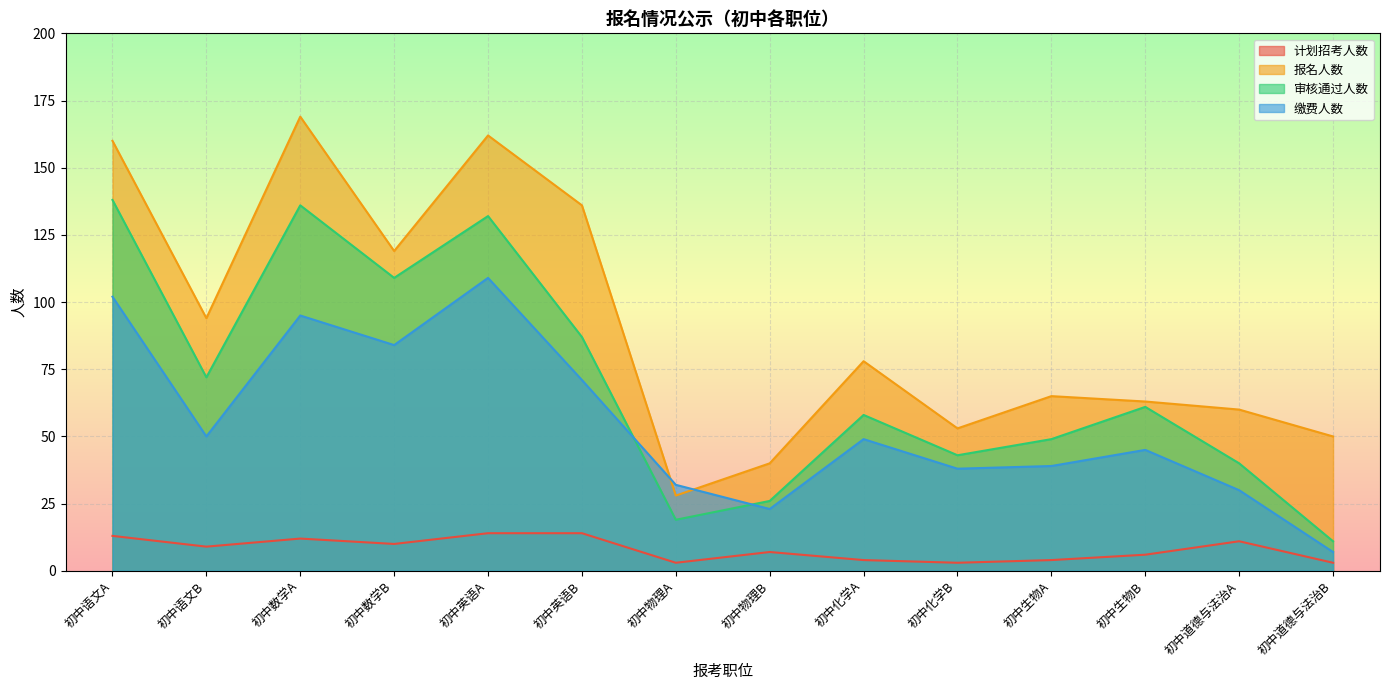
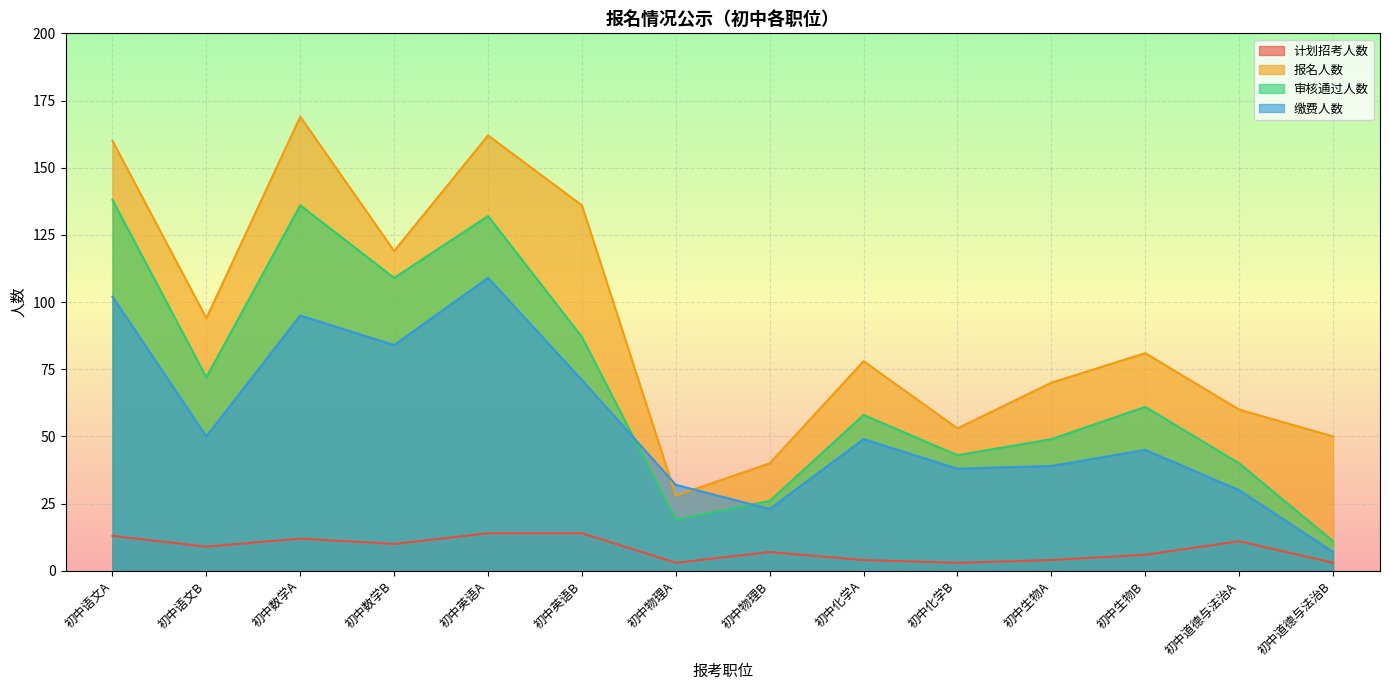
  {
    "计划招考人数": {
      "初中语文A": 13,
      "初中语文B": 9,
      "初中数学A": 12,
      "初中数学B": 10,
      "初中英语A": 14,
      "初中英语B": 14,
      "初中物理A": 3,
      "初中物理B": 7,
      "初中化学A": 4,
      "初中化学B": 3,
      "初中生物A": 4,
      "初中生物B": 6,
      "初中道德与法治A": 11,
      "初中道德与法治B": 3
    },
    "报名人数": {
      "初中语文A": 160,
      "初中语文B": 94,
      "初中数学A": 169,
      "初中数学B": 119,
      "初中英语A": 162,
      "初中英语B": 136,
      "初中物理A": 28,
      "初中物理B": 40,
      "初中化学A": 78,
      "初中化学B": 53,
-     "初中生物A": 65,
-     "初中生物B": 63,
+     "初中生物A": 70,
+     "初中生物B": 81,
      "初中道德与法治A": 60,
      "初中道德与法治B": 50
    },
    "审核通过人数": {
      "初中语文A": 138,
      "初中语文B": 72,
      "初中数学A": 136,
      "初中数学B": 109,
      "初中英语A": 132,
      "初中英语B": 87,
      "初中物理A": 19,
      "初中物理B": 26,
      "初中化学A": 58,
      "初中化学B": 43,
      "初中生物A": 49,
      "初中生物B": 61,
      "初中道德与法治A": 40,
      "初中道德与法治B": 11
    },
    "缴费人数": {
      "初中语文A": 102,
      "初中语文B": 50,
      "初中数学A": 95,
      "初中数学B": 84,
      "初中英语A": 109,
      "初中英语B": 71,
      "初中物理A": 32,
      "初中物理B": 23,
      "初中化学A": 49,
      "初中化学B": 38,
      "初中生物A": 39,
      "初中生物B": 45,
      "初中道德与法治A": 30,
      "初中道德与法治B": 7
    }
  }
